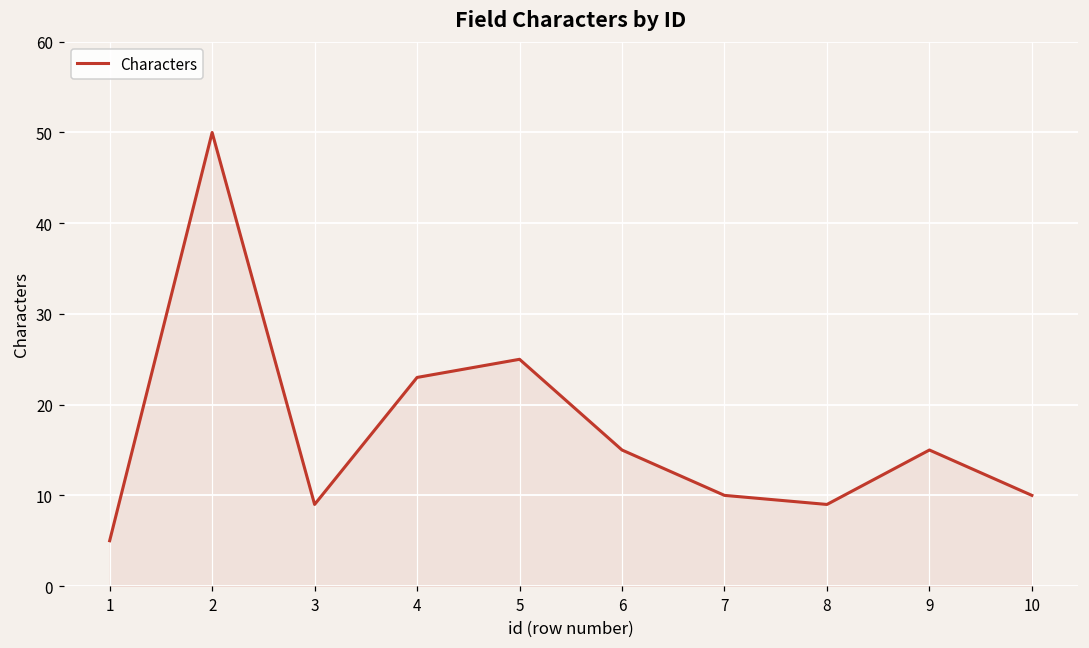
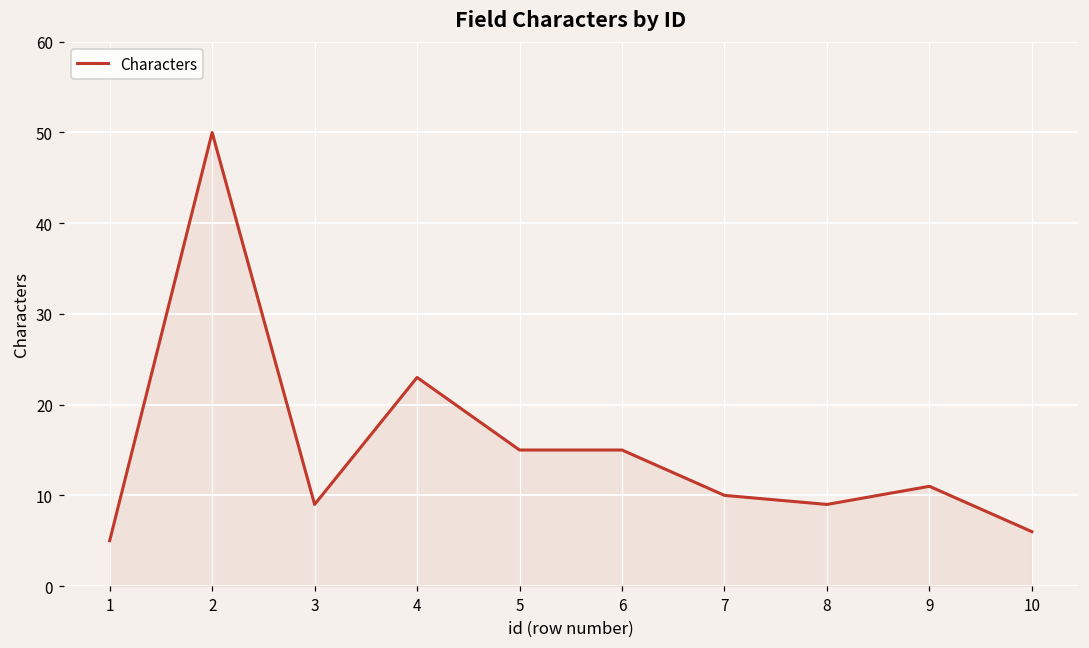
  {
    "1": 5,
    "2": 50,
    "3": 9,
    "4": 23,
-   "5": 25,
+   "5": 15,
    "6": 15,
    "7": 10,
    "8": 9,
-   "9": 15,
-   "10": 10
+   "9": 11,
+   "10": 6
  }
